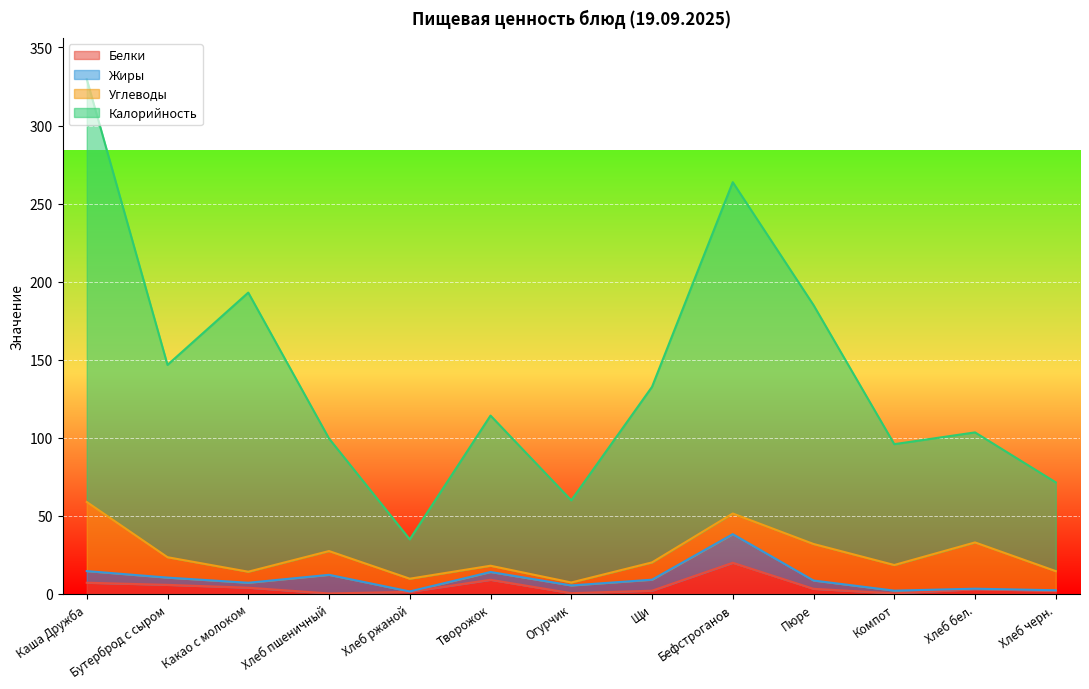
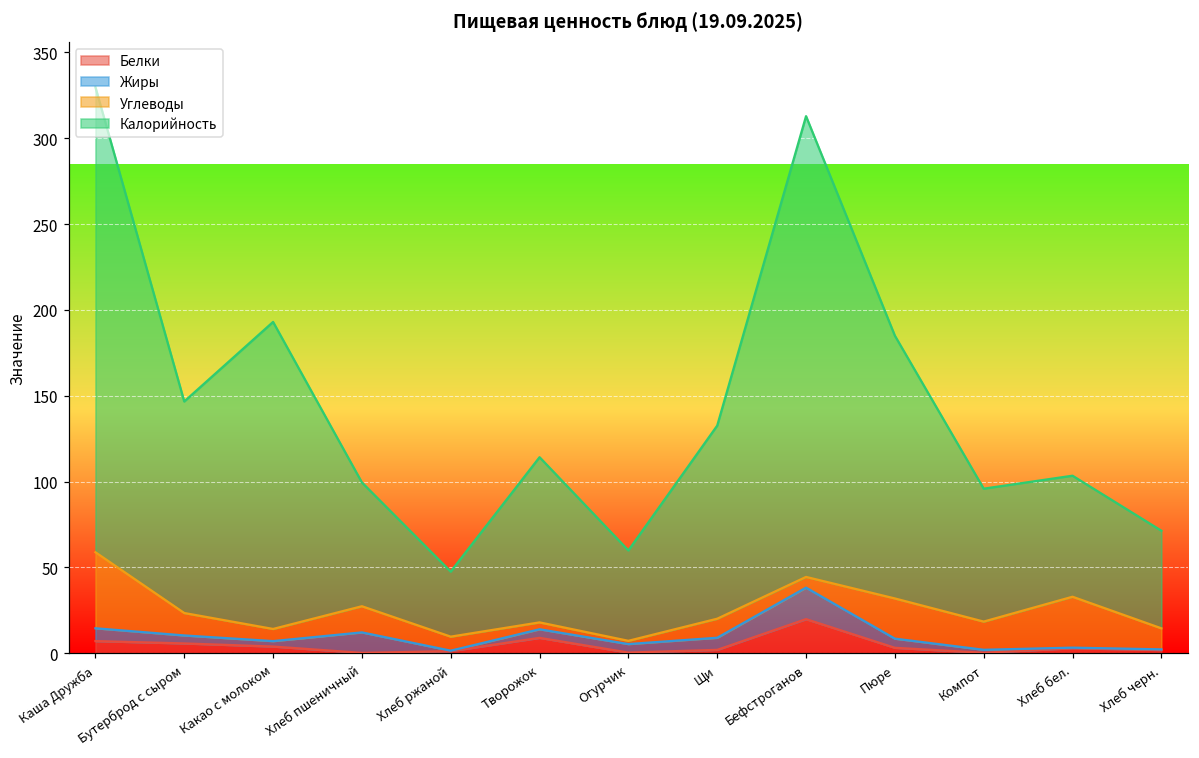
  {
    "Белки": {
      "Каша Дружба": 7,
      "Бутерброд с сыром": 6,
      "Какао с молоком": 4,
      "Хлеб пшеничный": 0,
      "Творожок": 9,
      "Огурчик": 0,
      "Щи": 2,
      "Бефстроганов": 20,
      "Пюре": 3,
      "Компот": 0
    },
    "Жиры": {
      "Каша Дружба": 7,
      "Бутерброд с сыром": 5,
      "Какао с молоком": 3,
      "Хлеб пшеничный": 12,
      "Творожок": 5,
      "Огурчик": 5,
      "Щи": 7,
      "Бефстроганов": 18,
      "Пюре": 5,
      "Компот": 2
    },
    "Углеводы": {
      "Каша Дружба": 44,
      "Бутерброд с сыром": 13,
      "Какао с молоком": 7,
      "Хлеб пшеничный": 15,
      "Хлеб ржаной": 8,
      "Творожок": 4,
      "Огурчик": 2,
      "Щи": 11,
-     "Бефстроганов": 13,
+     "Бефстроганов": 6,
      "Пюре": 23,
      "Компот": 16,
      "Хлеб бел.": 30,
      "Хлеб черн.": 12
    },
    "Калорийность": {
      "Бутерброд с сыром": 123,
      "Какао с молоком": 179,
      "Хлеб пшеничный": 72,
-     "Хлеб ржаной": 25,
+     "Хлеб ржаной": 38,
      "Творожок": 96,
      "Огурчик": 53,
      "Щи": 112,
-     "Бефстроганов": 212,
+     "Бефстроганов": 268,
      "Пюре": 153,
      "Компот": 77,
      "Хлеб бел.": 70,
      "Хлеб черн.": 57
    }
  }
